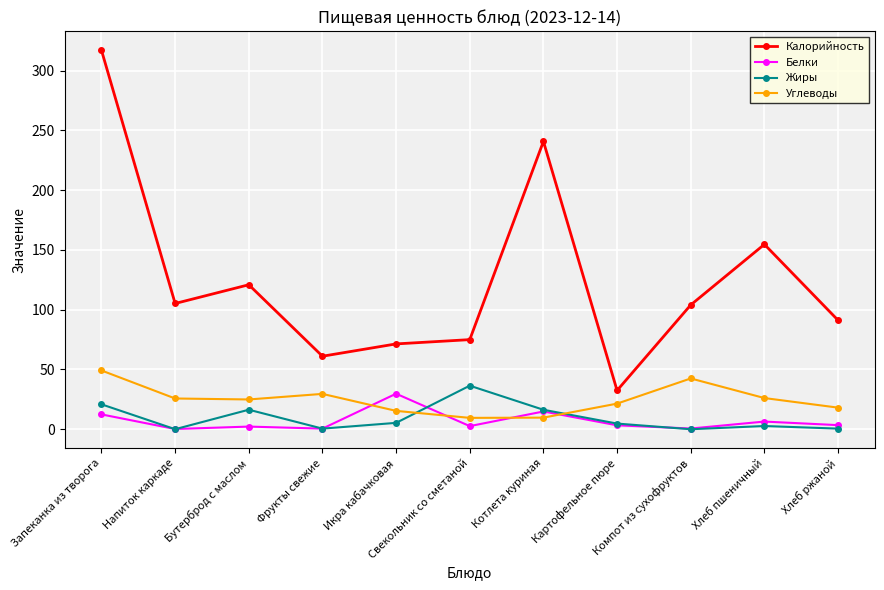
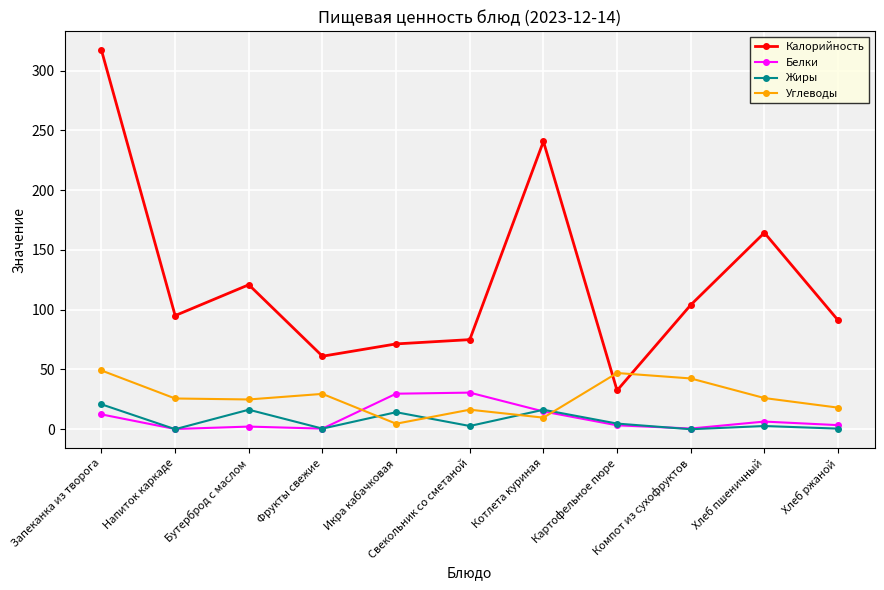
  {
    "Калорийность": {
      "Запеканка из творога": 317,
-     "Напиток каркаде": 105,
+     "Напиток каркаде": 95,
      "Бутерброд с маслом": 121,
      "Фрукты свежие": 61,
      "Икра кабачковая": 71,
      "Свекольник со сметаной": 75,
      "Котлета куриная": 241,
      "Картофельное пюре": 32,
      "Компот из сухофруктов": 104,
-     "Хлеб пшеничный": 155,
+     "Хлеб пшеничный": 164,
      "Хлеб ржаной": 91
    },
    "Белки": {
      "Запеканка из творога": 12,
      "Бутерброд с маслом": 2,
      "Икра кабачковая": 30,
-     "Свекольник со сметаной": 3,
+     "Свекольник со сметаной": 31,
      "Хлеб пшеничный": 6,
      "Хлеб ржаной": 3
    },
    "Жиры": {
      "Запеканка из творога": 21,
      "Бутерброд с маслом": 16,
-     "Икра кабачковая": 5,
-     "Свекольник со сметаной": 36,
+     "Икра кабачковая": 14,
+     "Свекольник со сметаной": 3,
      "Хлеб пшеничный": 3,
      "Хлеб ржаной": 1
    },
    "Углеводы": {
      "Запеканка из творога": 49,
      "Напиток каркаде": 26,
      "Бутерброд с маслом": 25,
      "Фрукты свежие": 30,
-     "Икра кабачковая": 15,
-     "Свекольник со сметаной": 10,
+     "Икра кабачковая": 5,
+     "Свекольник со сметаной": 16,
      "Котлета куриная": 10,
-     "Картофельное пюре": 21,
+     "Картофельное пюре": 47,
      "Компот из сухофруктов": 43,
      "Хлеб пшеничный": 26,
      "Хлеб ржаной": 18
    }
  }
